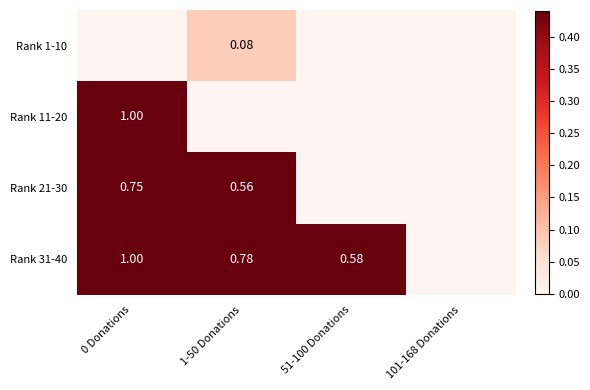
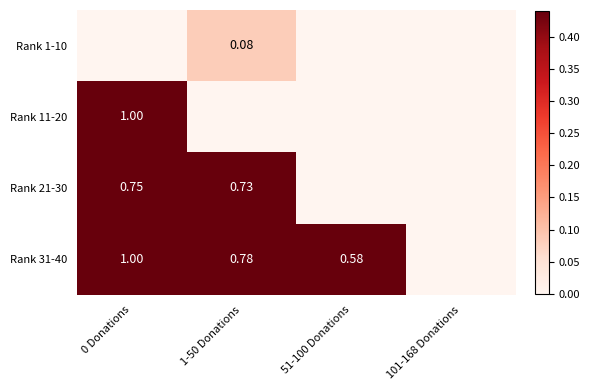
  {
    "Rank 1-10": {
      "1-50 Donations": 0.08
    },
    "Rank 11-20": {
      "0 Donations": 1.00
    },
    "Rank 21-30": {
      "0 Donations": 0.75,
-     "1-50 Donations": 0.56
+     "1-50 Donations": 0.73
    },
    "Rank 31-40": {
      "0 Donations": 1.00,
      "1-50 Donations": 0.78,
      "51-100 Donations": 0.58
    }
  }
